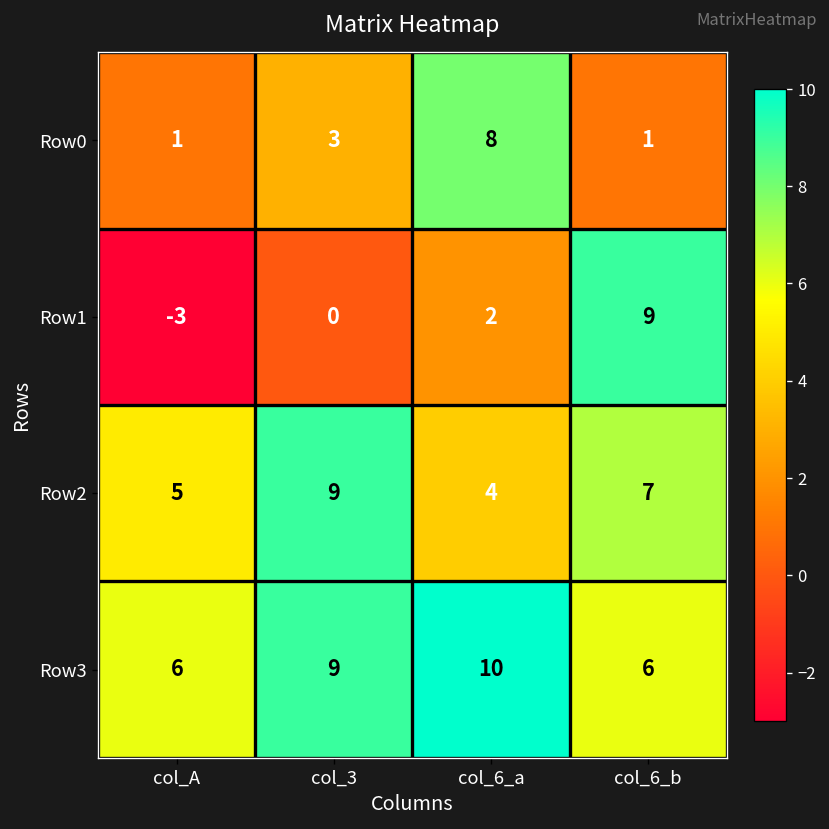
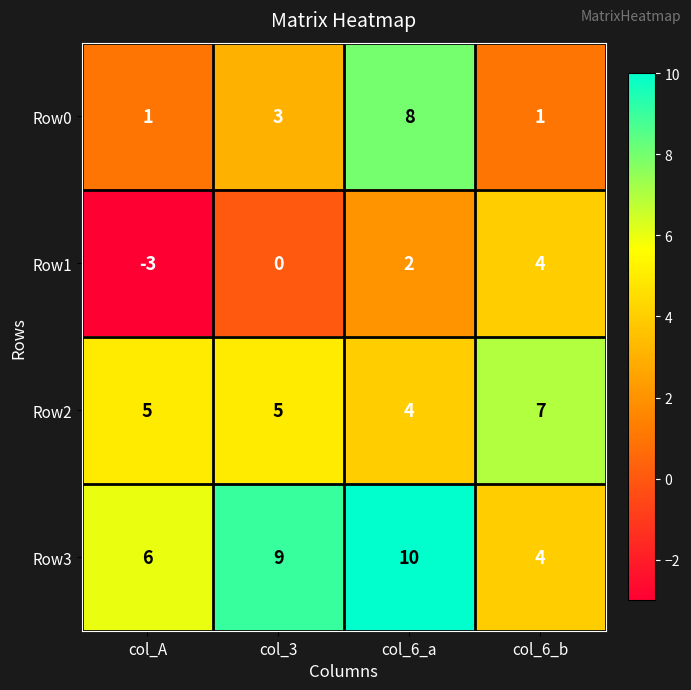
  {
    "Row0": {
      "col_A": 1,
      "col_3": 3,
      "col_6_a": 8,
      "col_6_b": 1
    },
    "Row1": {
      "col_A": -3,
      "col_3": 0,
      "col_6_a": 2,
-     "col_6_b": 9
+     "col_6_b": 4
    },
    "Row2": {
      "col_A": 5,
-     "col_3": 9,
+     "col_3": 5,
      "col_6_a": 4,
      "col_6_b": 7
    },
    "Row3": {
      "col_A": 6,
      "col_3": 9,
      "col_6_a": 10,
-     "col_6_b": 6
+     "col_6_b": 4
    }
  }
